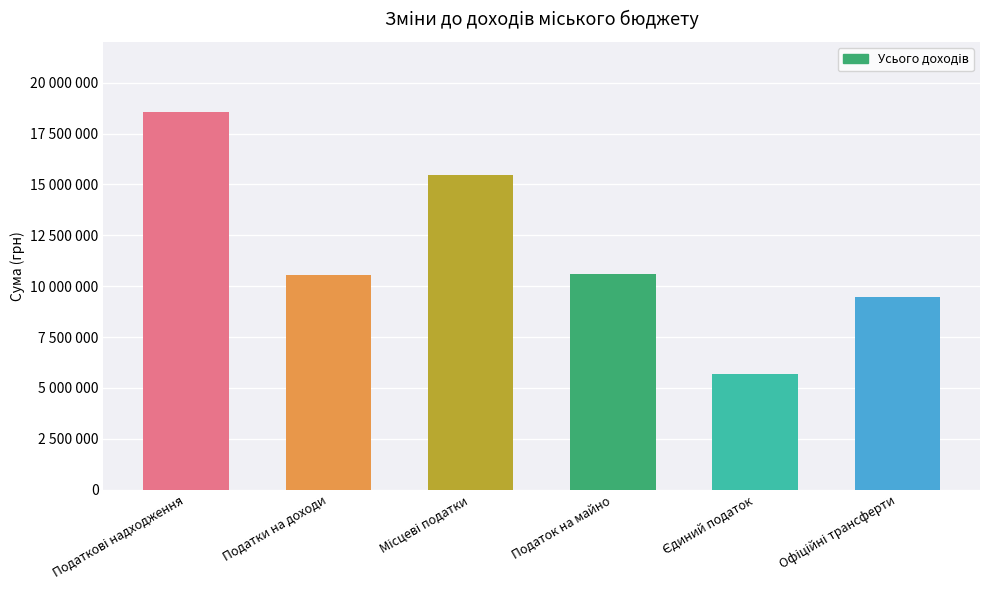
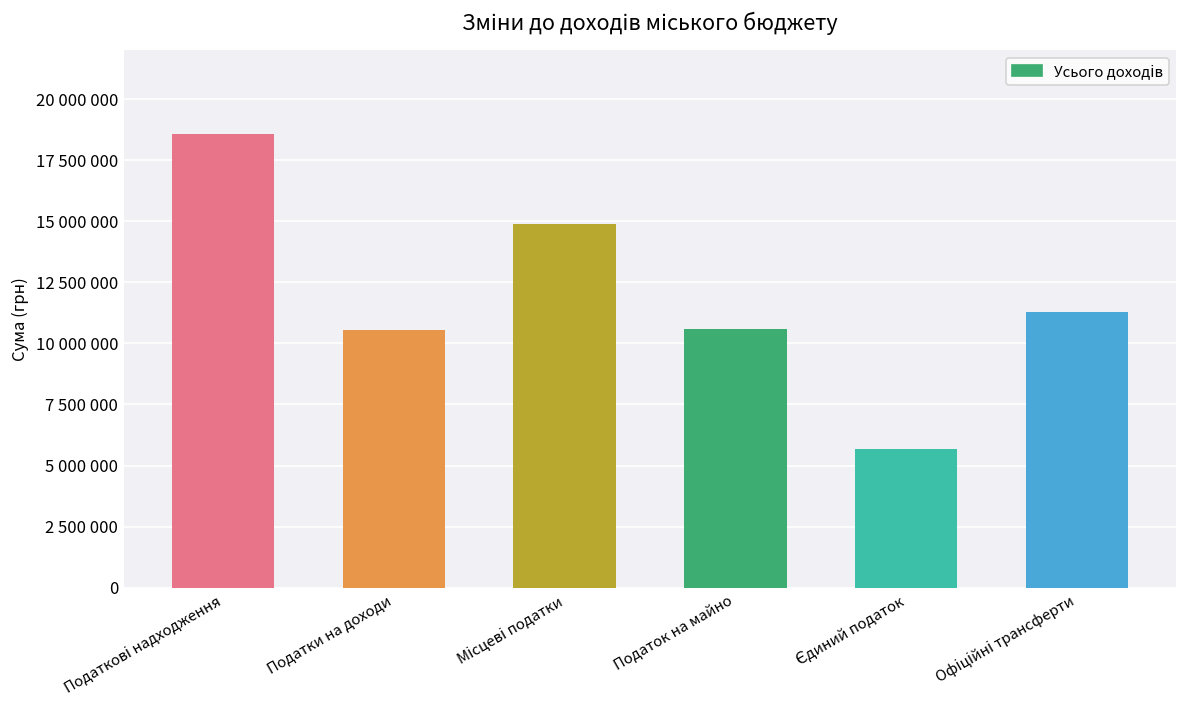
  {
    "Податкові надходження": 18600000,
    "Податки на доходи": 10500000,
-   "Місцеві податки": 15400000,
+   "Місцеві податки": 14900000,
    "Податок на майно": 10600000,
    "Єдиний податок": 5700000,
-   "Офіційні трансферти": 9500000
+   "Офіційні трансферти": 11300000
  }
